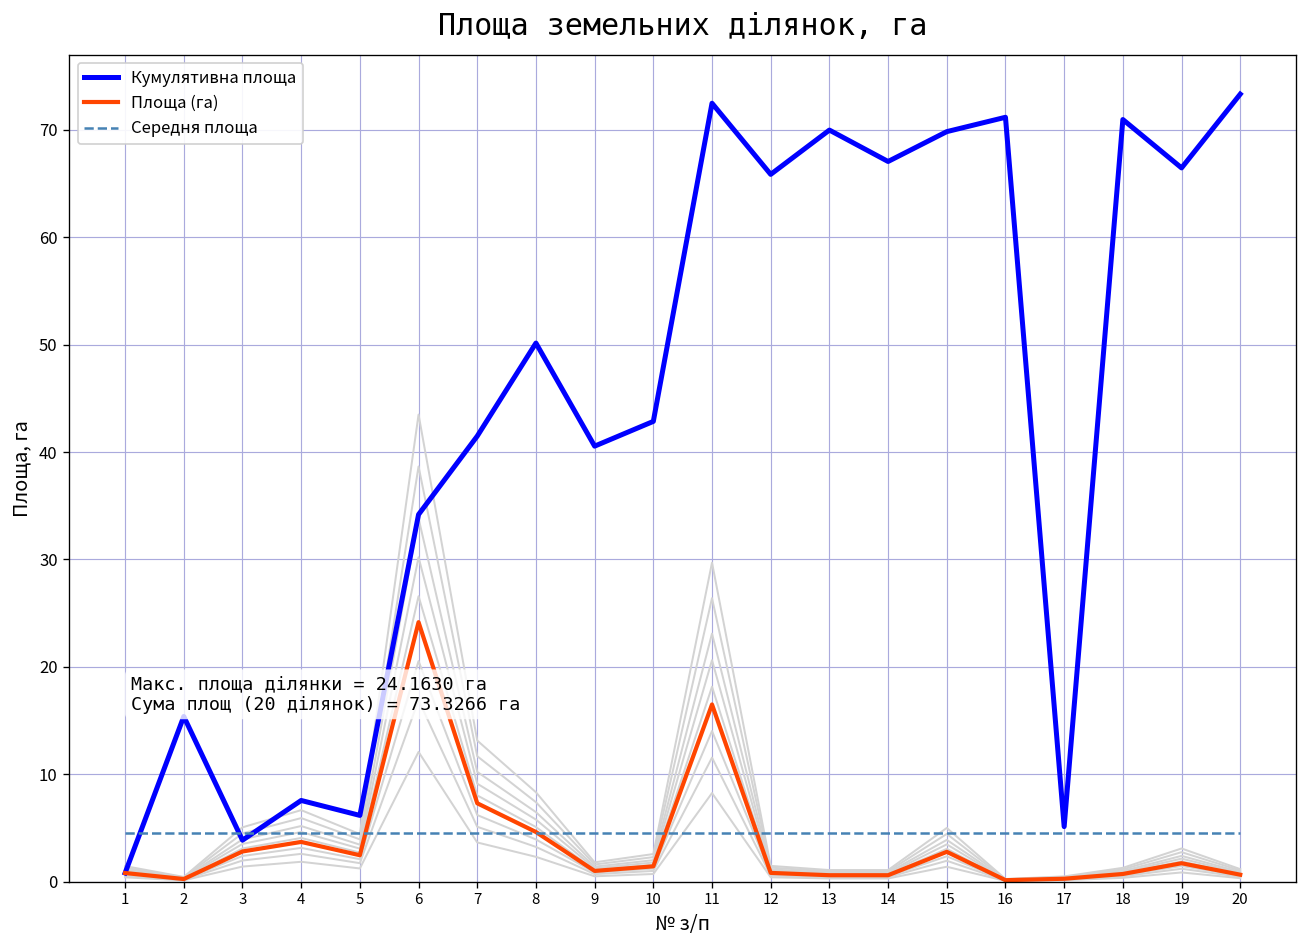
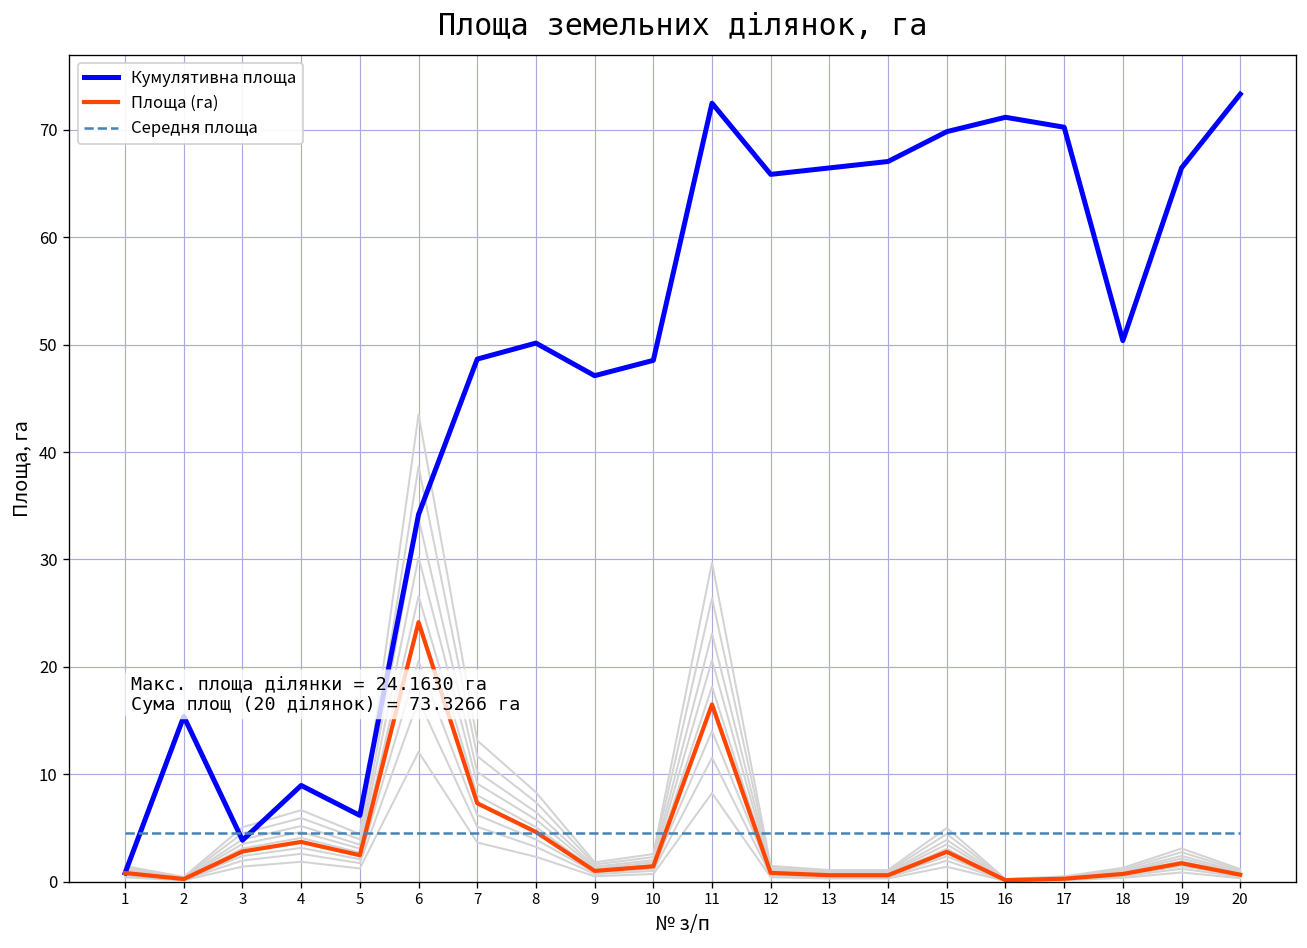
  {
    "Кумулятивна площа": {
-     "4": 8,
+     "4": 9,
      "5": 6,
      "6": 34,
-     "7": 41,
+     "7": 49,
      "8": 50,
-     "9": 41,
-     "10": 43,
+     "9": 47,
+     "10": 49,
      "11": 72,
      "12": 66,
-     "13": 70,
+     "13": 66,
      "14": 67,
      "15": 70,
      "16": 71,
-     "17": 5,
-     "18": 71,
+     "17": 70,
+     "18": 50,
      "19": 66,
      "20": 73
    },
    "Площа (га)": {
      "4": 4,
      "6": 24,
      "7": 7,
      "11": 17
    },
    "Середня площа": {
      "1": 5,
      "2": 5,
      "6": 5,
      "7": 5,
      "9": 5,
      "10": 5,
      "11": 5,
      "12": 5,
      "13": 5,
      "14": 5,
      "16": 5,
      "17": 5,
      "18": 5,
      "19": 5,
      "20": 5
    }
  }
